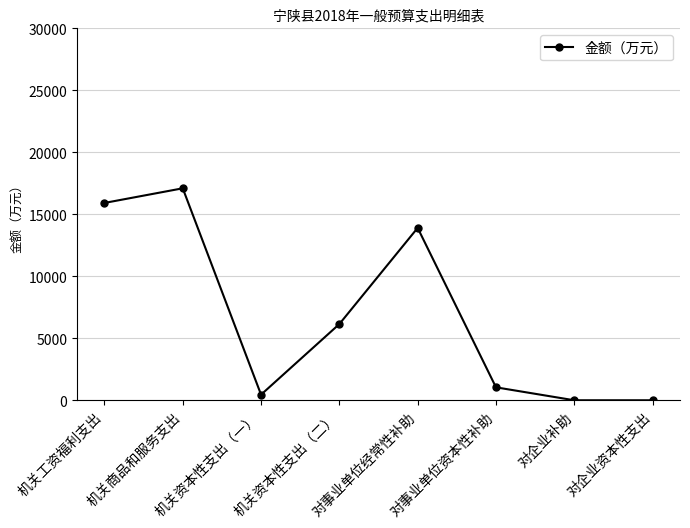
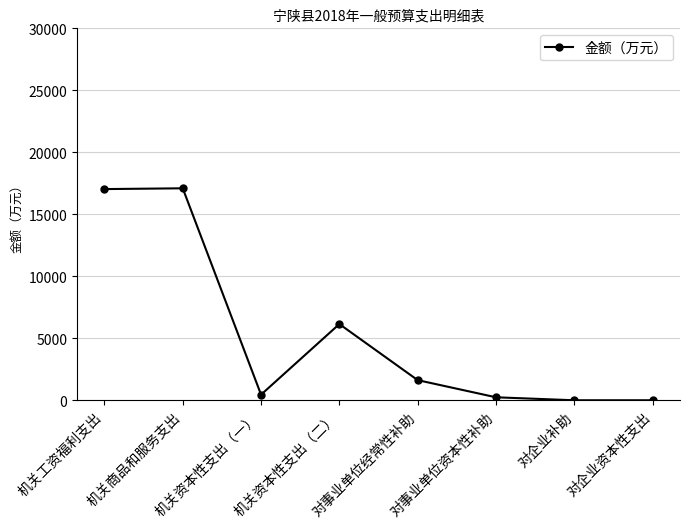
  {
-   "机关工资福利支出": 15900,
+   "机关工资福利支出": 17000,
    "机关商品和服务支出": 17100,
    "机关资本性支出（一）": 500,
    "机关资本性支出（二）": 6200,
-   "对事业单位经常性补助": 13900,
-   "对事业单位资本性补助": 1000,
+   "对事业单位经常性补助": 1600,
+   "对事业单位资本性补助": 200,
    "对企业补助": 0,
    "对企业资本性支出": 0
  }
